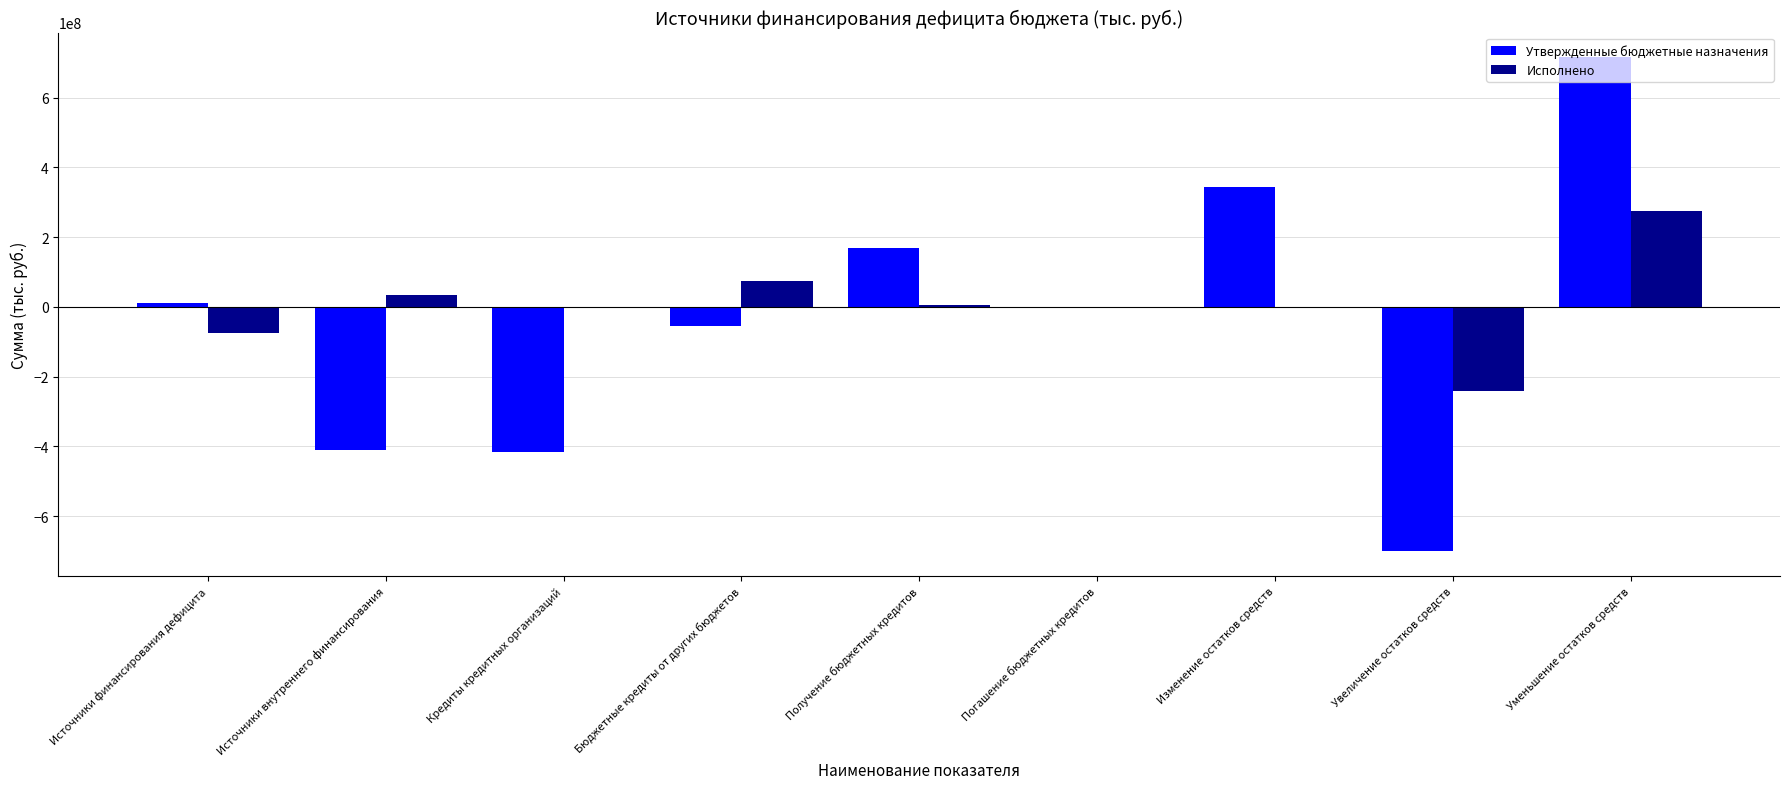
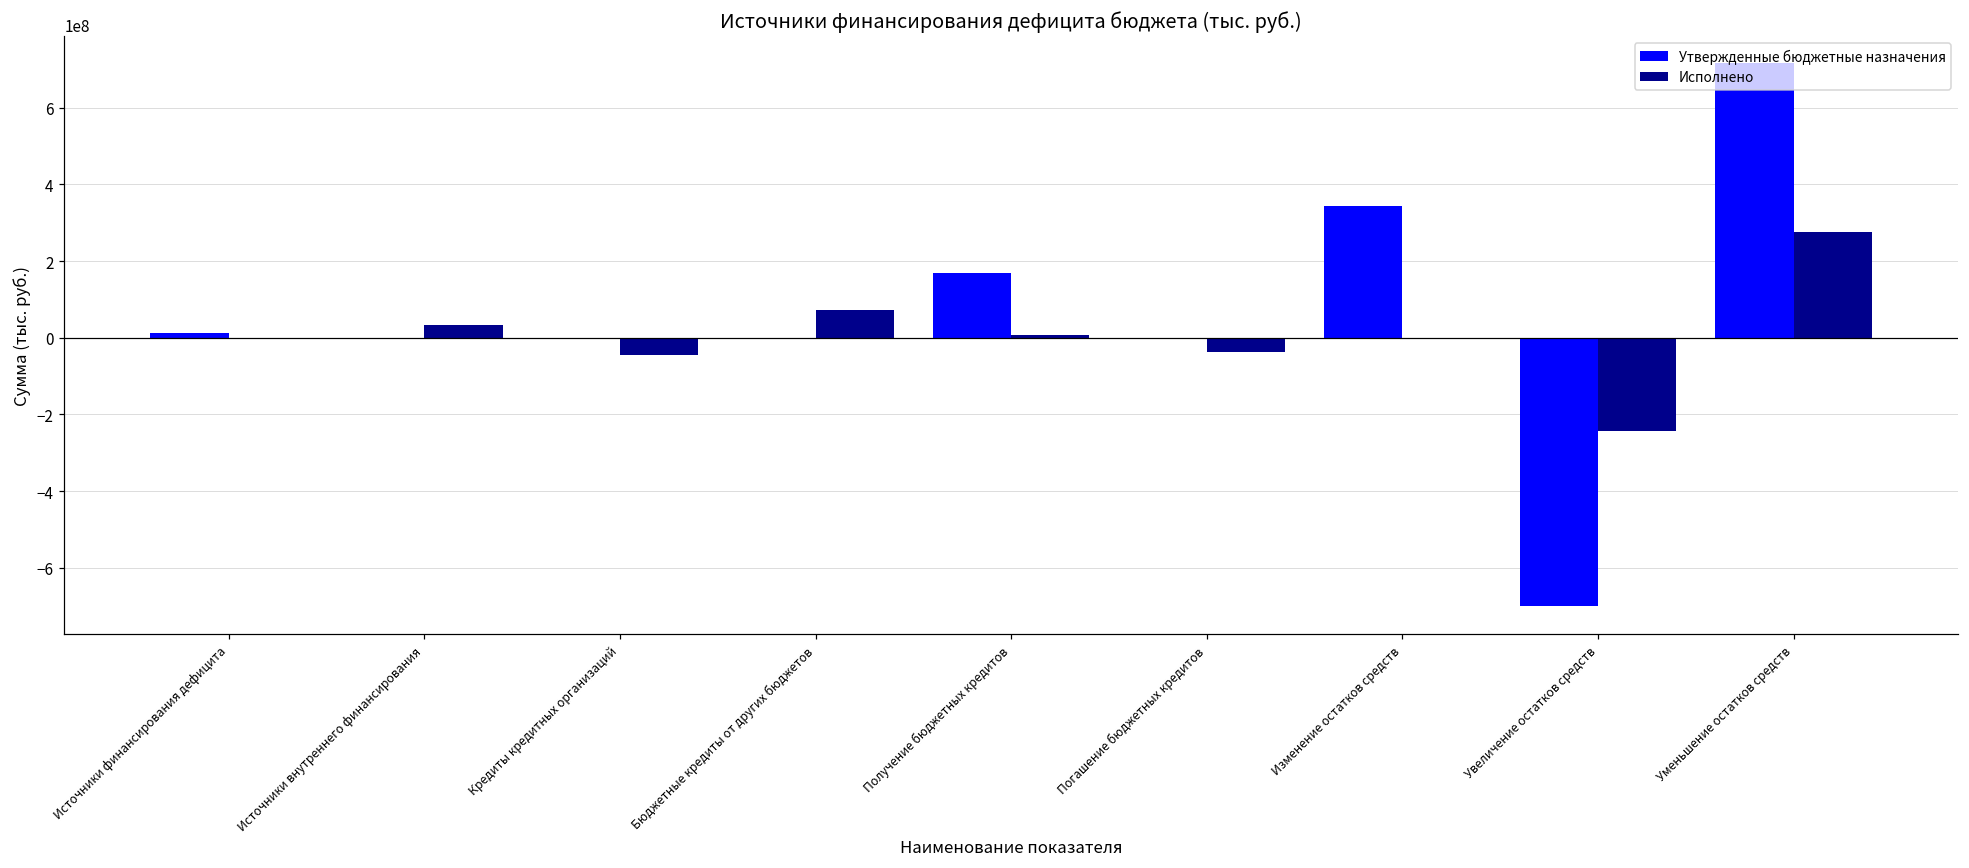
  {
    "Утвержденные бюджетные назначения": {
      "Источники финансирования дефицита": 10000000,
-     "Источники внутреннего финансирования": -410000000,
-     "Кредиты кредитных организаций": -420000000,
-     "Бюджетные кредиты от других бюджетов": -50000000,
+     "Источники внутреннего финансирования": 0,
+     "Кредиты кредитных организаций": 0,
+     "Бюджетные кредиты от других бюджетов": 0,
      "Получение бюджетных кредитов": 170000000,
      "Изменение остатков средств": 340000000,
      "Увеличение остатков средств": -700000000
    },
    "Исполнено": {
-     "Источники финансирования дефицита": -80000000,
+     "Источники финансирования дефицита": 0,
      "Источники внутреннего финансирования": 30000000,
-     "Кредиты кредитных организаций": 0,
+     "Кредиты кредитных организаций": -50000000,
      "Бюджетные кредиты от других бюджетов": 70000000,
-     "Погашение бюджетных кредитов": 0,
+     "Погашение бюджетных кредитов": -40000000,
      "Увеличение остатков средств": -240000000,
      "Уменьшение остатков средств": 270000000
    }
  }
